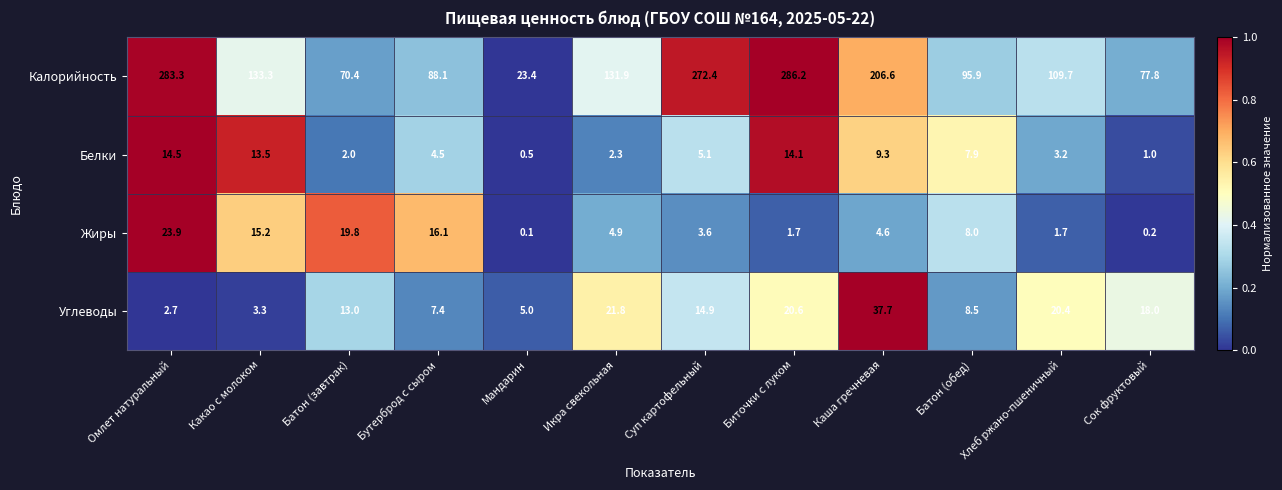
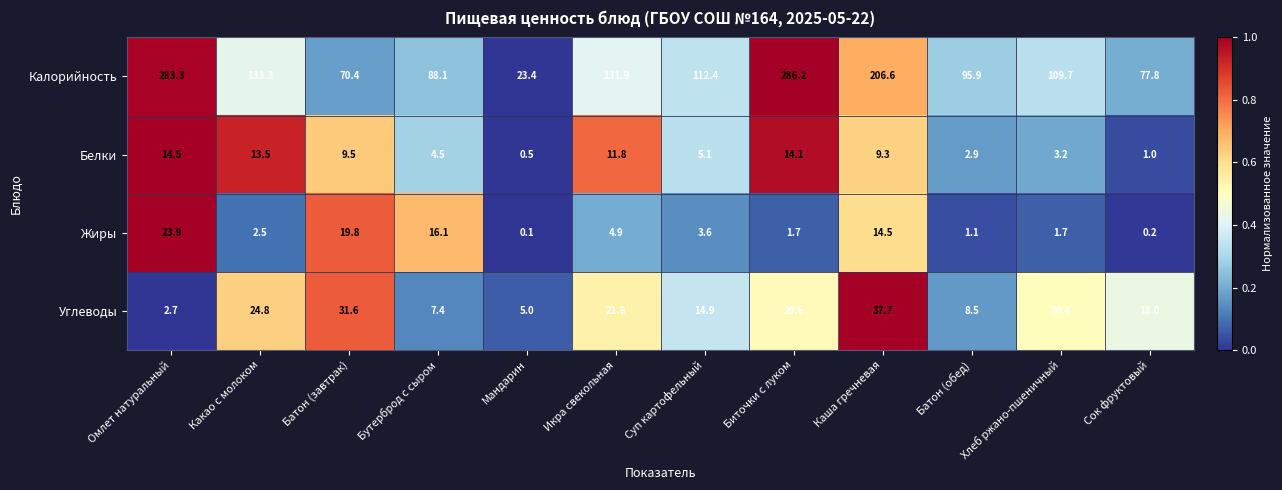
  {
    "Калорийность": {
      "Омлет натуральный": 283.3,
      "Батон (завтрак)": 70.4,
      "Бутерброд с сыром": 88.1,
      "Мандарин": 23.4,
-     "Суп картофельный": 272.4,
+     "Суп картофельный": 112.4,
      "Биточки с луком": 286.2,
      "Каша гречневая": 206.6,
      "Батон (обед)": 95.9,
      "Хлеб ржано-пшеничный": 109.7,
      "Сок фруктовый": 77.8
    },
    "Белки": {
      "Омлет натуральный": 14.5,
      "Какао с молоком": 13.5,
-     "Батон (завтрак)": 2.0,
+     "Батон (завтрак)": 9.5,
      "Бутерброд с сыром": 4.5,
      "Мандарин": 0.5,
-     "Икра свекольная": 2.3,
+     "Икра свекольная": 11.8,
      "Суп картофельный": 5.1,
      "Биточки с луком": 14.1,
      "Каша гречневая": 9.3,
-     "Батон (обед)": 7.9,
+     "Батон (обед)": 2.9,
      "Хлеб ржано-пшеничный": 3.2,
      "Сок фруктовый": 1.0
    },
    "Жиры": {
      "Омлет натуральный": 23.9,
-     "Какао с молоком": 15.2,
+     "Какао с молоком": 2.5,
      "Батон (завтрак)": 19.8,
      "Бутерброд с сыром": 16.1,
      "Мандарин": 0.1,
      "Икра свекольная": 4.9,
      "Суп картофельный": 3.6,
      "Биточки с луком": 1.7,
-     "Каша гречневая": 4.6,
-     "Батон (обед)": 8.0,
+     "Каша гречневая": 14.5,
+     "Батон (обед)": 1.1,
      "Хлеб ржано-пшеничный": 1.7,
      "Сок фруктовый": 0.2
    },
    "Углеводы": {
      "Омлет натуральный": 2.7,
-     "Какао с молоком": 3.3,
-     "Батон (завтрак)": 13.0,
+     "Какао с молоком": 24.8,
+     "Батон (завтрак)": 31.6,
      "Бутерброд с сыром": 7.4,
      "Мандарин": 5.0,
      "Икра свекольная": 21.8,
      "Суп картофельный": 14.9,
      "Биточки с луком": 20.6,
      "Каша гречневая": 37.7,
      "Батон (обед)": 8.5,
      "Хлеб ржано-пшеничный": 20.4
    }
  }
